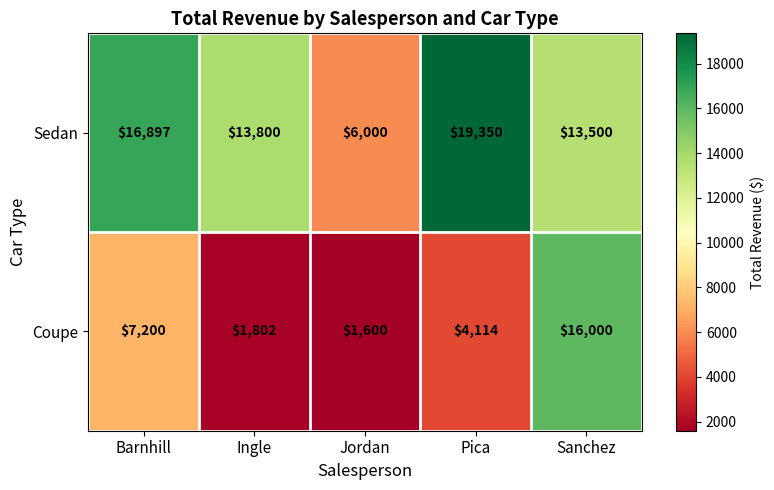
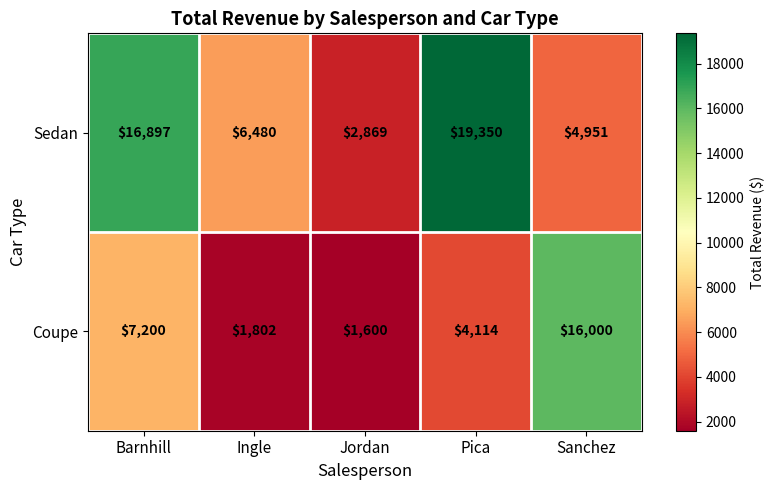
  {
    "Sedan": {
      "Barnhill": "$16,897",
-     "Ingle": "$13,800",
-     "Jordan": "$6,000",
+     "Ingle": "$6,480",
+     "Jordan": "$2,869",
      "Pica": "$19,350",
-     "Sanchez": "$13,500"
+     "Sanchez": "$4,951"
    },
    "Coupe": {
      "Barnhill": "$7,200",
      "Ingle": "$1,802",
      "Jordan": "$1,600",
      "Pica": "$4,114",
      "Sanchez": "$16,000"
    }
  }
